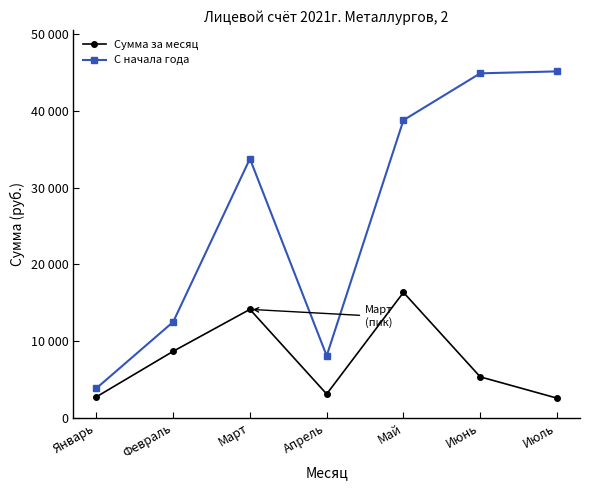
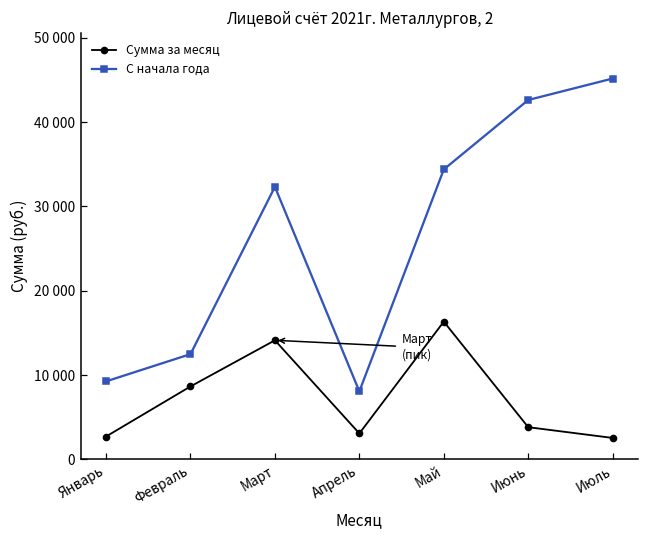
  {
    "Сумма за месяц": {
      "Январь": 3000,
      "Февраль": 9000,
      "Март": 14000,
      "Апрель": 3000,
      "Май": 16000,
-     "Июнь": 5000,
+     "Июнь": 4000,
      "Июль": 3000
    },
    "С начала года": {
-     "Январь": 4000,
+     "Январь": 9000,
      "Февраль": 12000,
-     "Март": 34000,
+     "Март": 32000,
      "Апрель": 8000,
-     "Май": 39000,
-     "Июнь": 45000,
+     "Май": 34000,
+     "Июнь": 43000,
      "Июль": 45000
    }
  }
